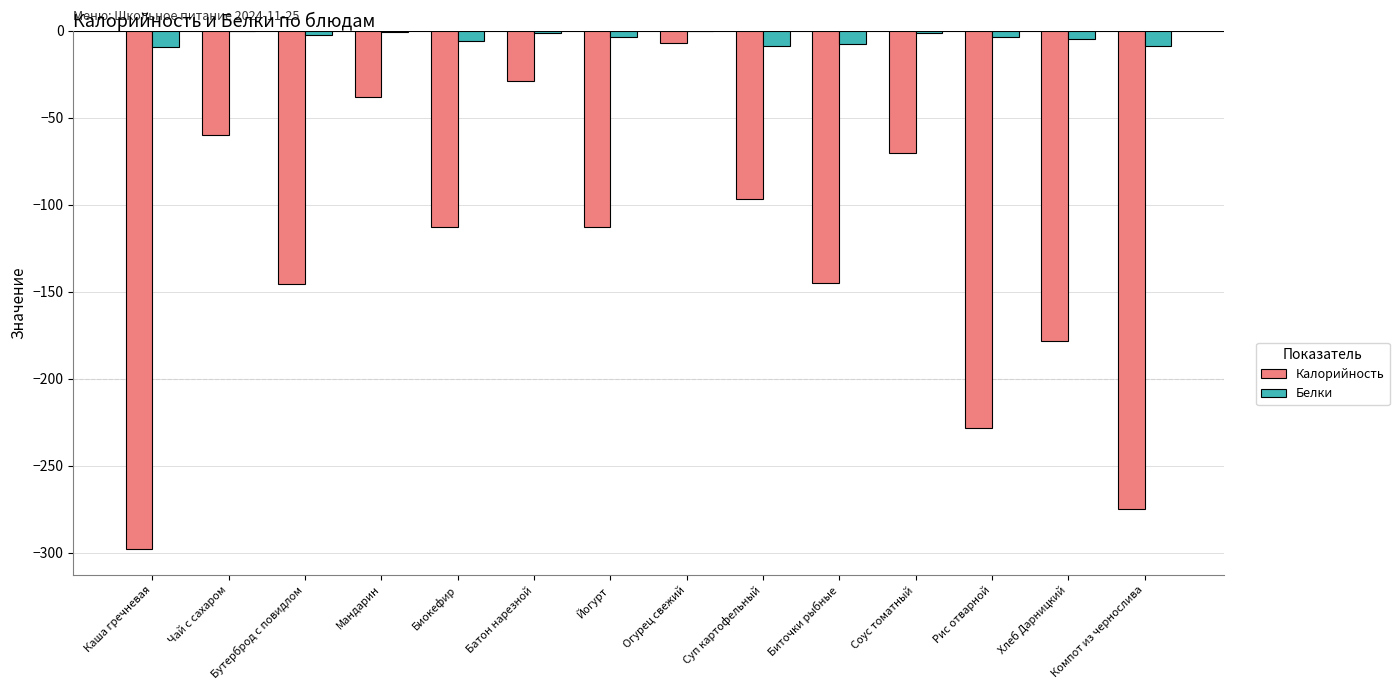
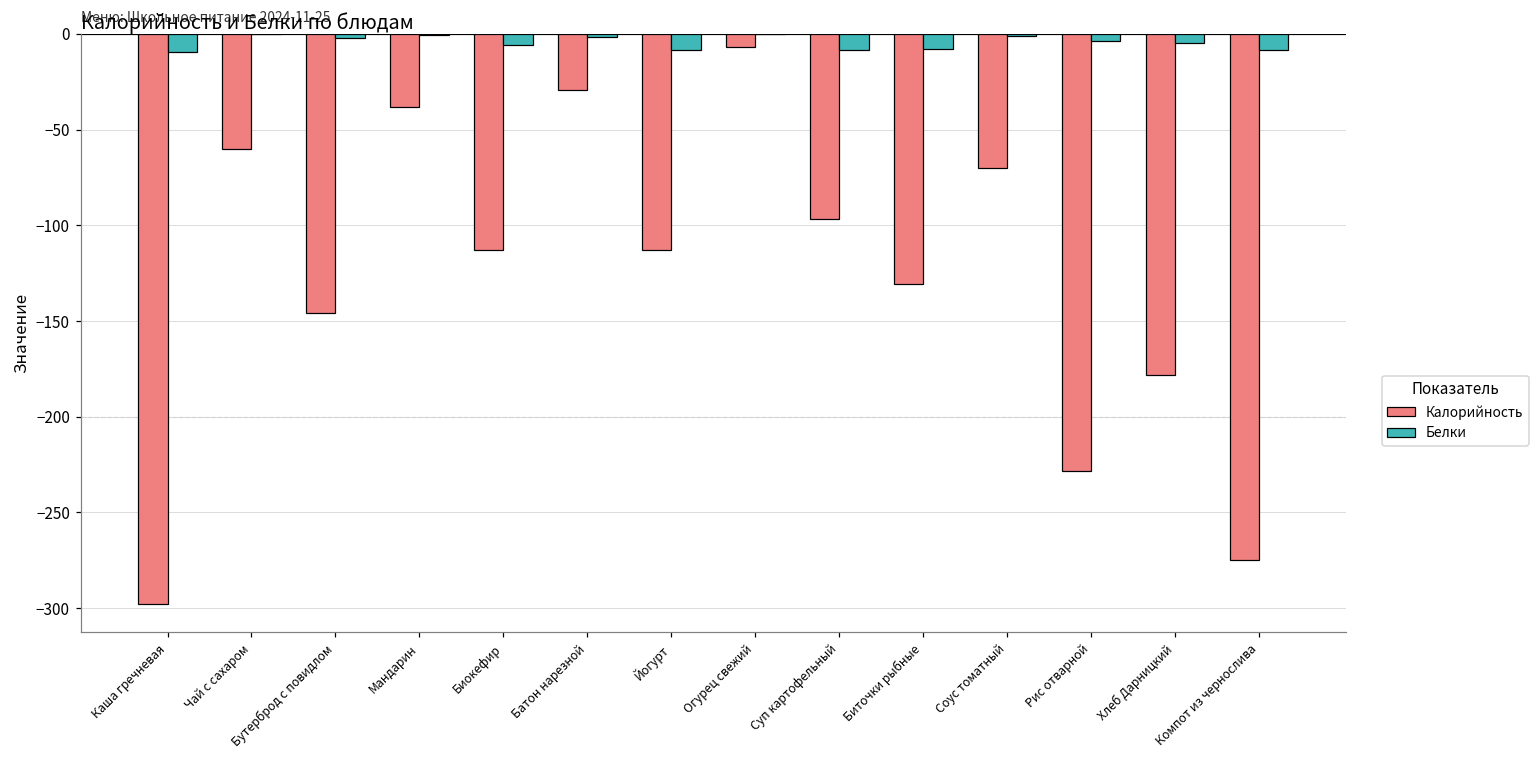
  {
    "Калорийность": {
      "Каша гречневая": -298,
      "Чай с сахаром": -60,
      "Бутерброд с повидлом": -146,
      "Мандарин": -38,
      "Биокефир": -113,
      "Батон нарезной": -29,
      "Йогурт": -113,
      "Огурец свежий": -7,
      "Суп картофельный": -97,
-     "Биточки рыбные": -145,
+     "Биточки рыбные": -131,
      "Соус томатный": -70,
      "Рис отварной": -228,
      "Хлеб Дарницкий": -178,
      "Компот из чернослива": -275
    },
    "Белки": {
      "Каша гречневая": -9,
      "Бутерброд с повидлом": -2,
      "Биокефир": -6,
      "Батон нарезной": -2,
-     "Йогурт": -4,
+     "Йогурт": -8,
      "Огурец свежий": 0,
      "Суп картофельный": -9,
      "Биточки рыбные": -8,
      "Рис отварной": -4,
      "Хлеб Дарницкий": -5,
      "Компот из чернослива": -9
    }
  }
